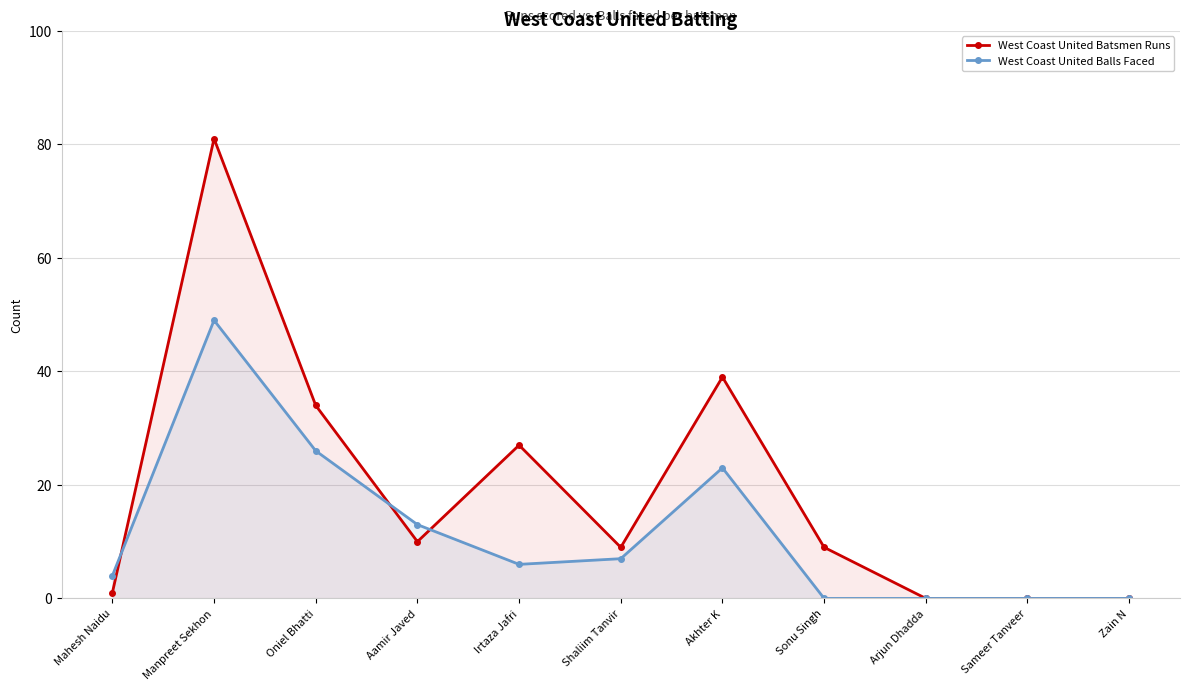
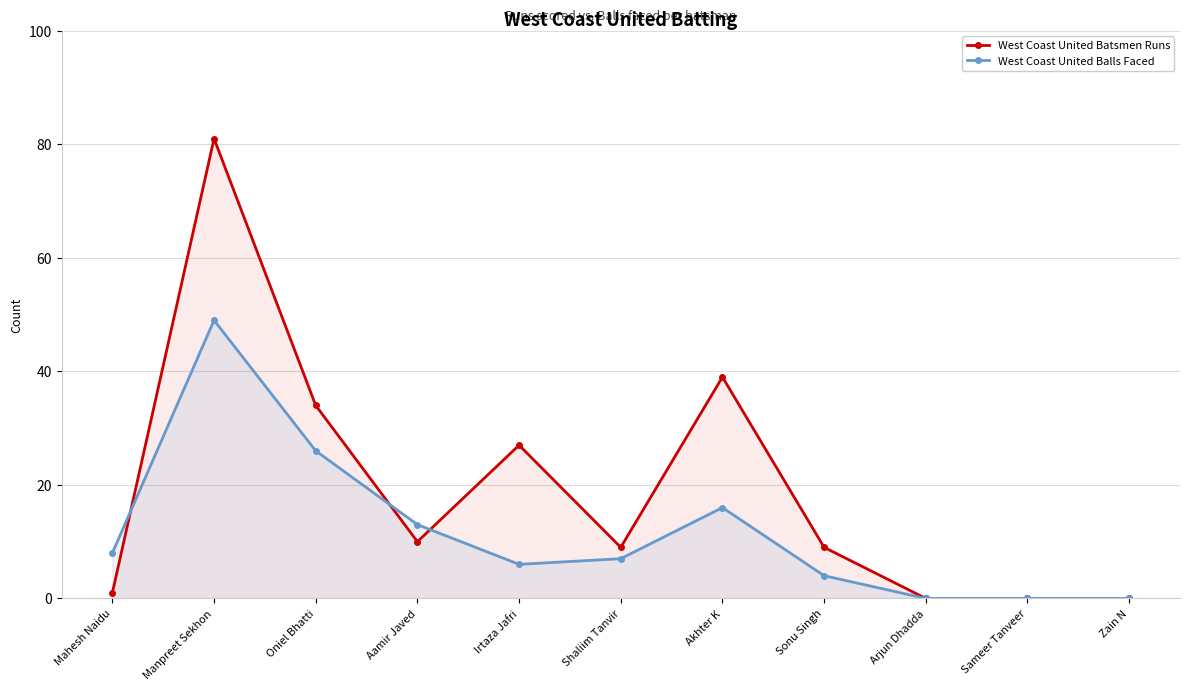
  {
    "West Coast United Batsmen Runs": {
      "Mahesh Naidu": 1,
      "Manpreet Sekhon": 81,
      "Oniel Bhatti": 34,
      "Aamir Javed": 10,
      "Irtaza Jafri": 27,
      "Shaliim Tanvir": 9,
      "Akhter K": 39,
      "Sonu Singh": 9
    },
    "West Coast United Balls Faced": {
-     "Mahesh Naidu": 4,
+     "Mahesh Naidu": 8,
      "Manpreet Sekhon": 49,
      "Oniel Bhatti": 26,
      "Aamir Javed": 13,
      "Irtaza Jafri": 6,
      "Shaliim Tanvir": 7,
-     "Akhter K": 23,
-     "Sonu Singh": 0
+     "Akhter K": 16,
+     "Sonu Singh": 4
    }
  }
